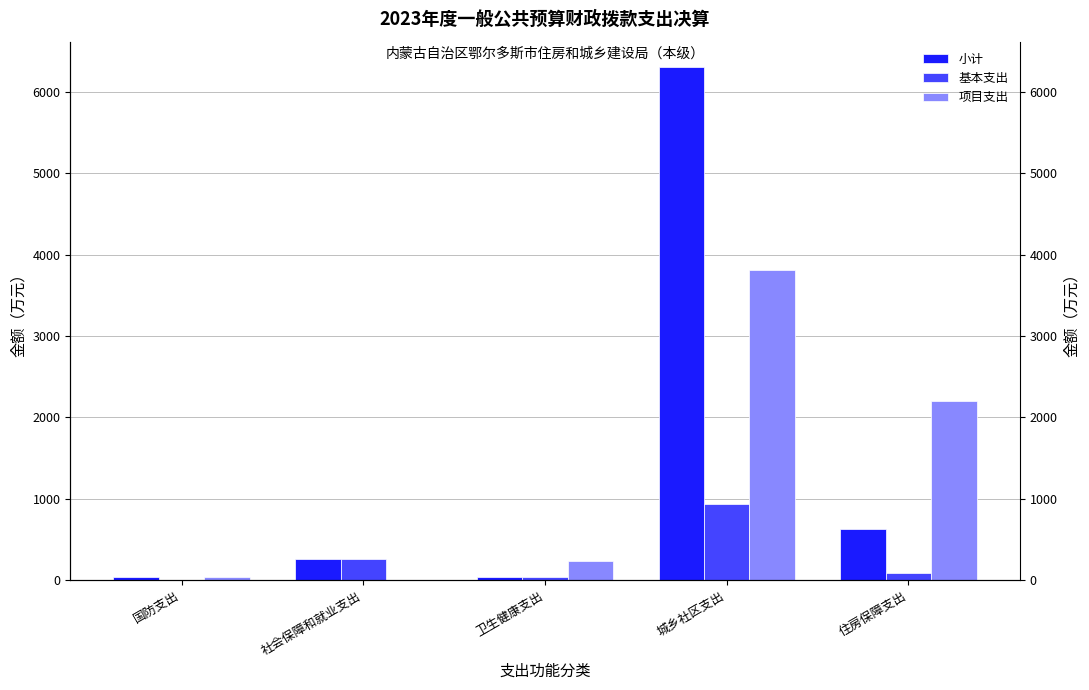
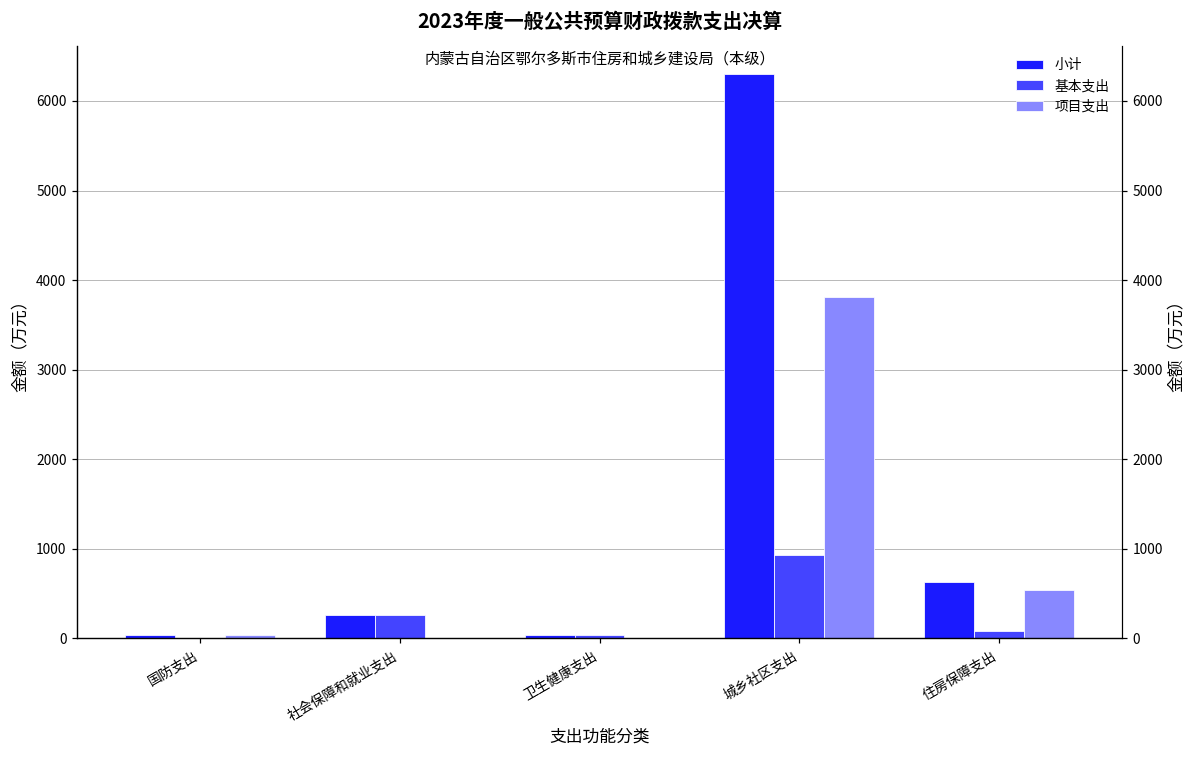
  {
    "项目支出": {
      "国防支出": 0,
      "社会保障和就业支出": 0,
-     "卫生健康支出": 200,
+     "卫生健康支出": 0,
      "城乡社区支出": 3800,
-     "住房保障支出": 2200
+     "住房保障支出": 500
    }
  }
